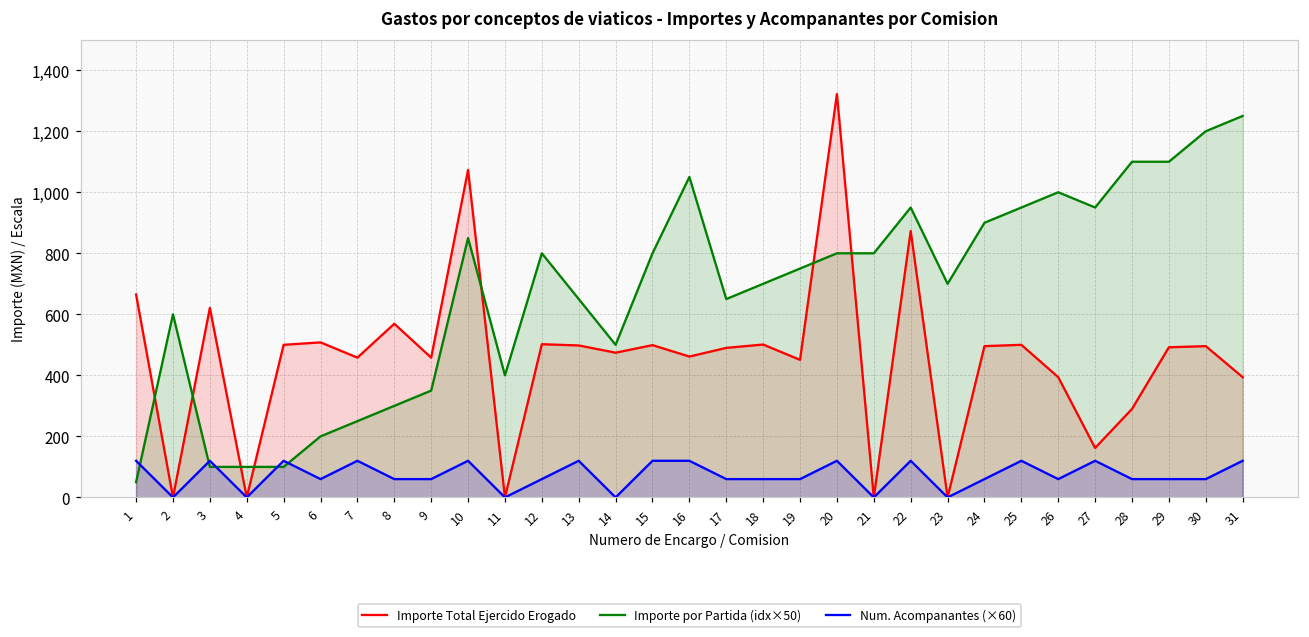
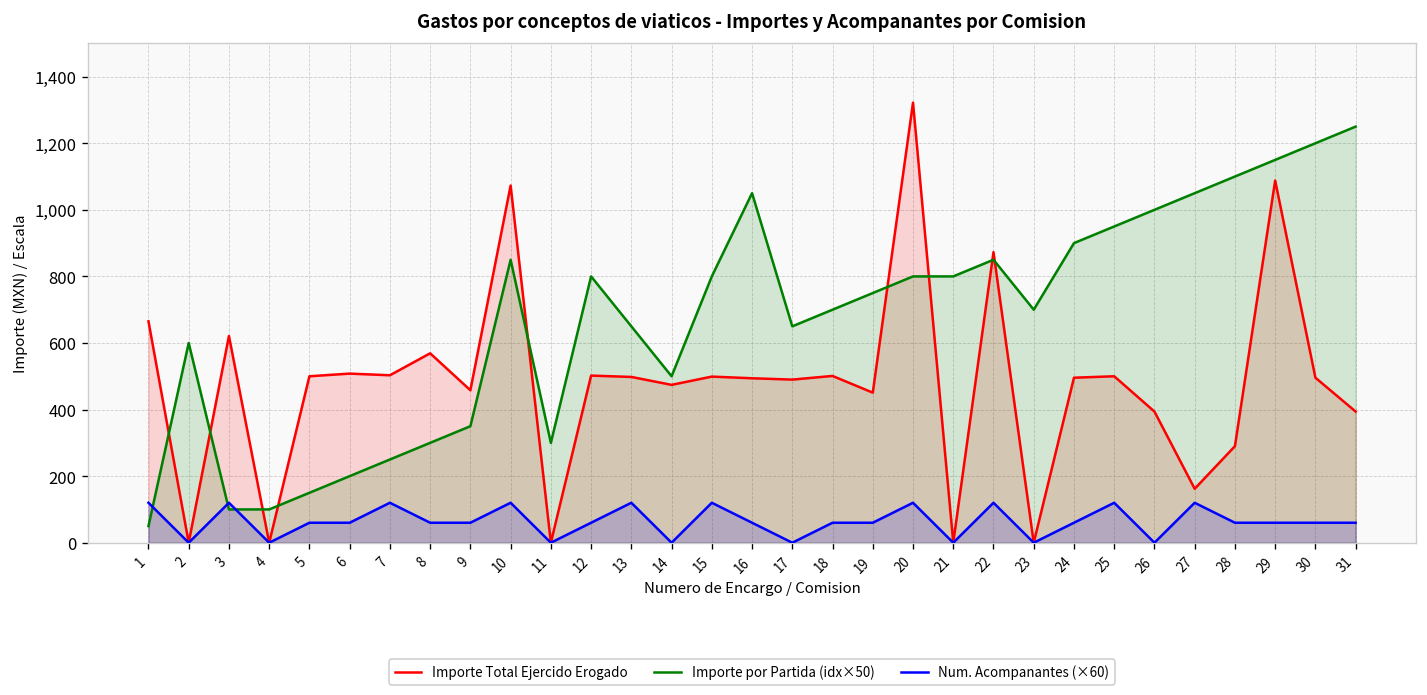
  {
    "Importe Total Ejercido Erogado": {
      "1": "670",
      "3": "620",
      "5": "500",
      "6": "510",
-     "7": "460",
+     "7": "500",
      "8": "570",
      "9": "460",
      "10": "1,070",
      "12": "500",
      "13": "500",
      "14": "470",
      "15": "500",
-     "16": "460",
+     "16": "490",
      "17": "490",
      "18": "500",
      "19": "450",
      "20": "1,320",
      "22": "870",
      "24": "500",
      "25": "500",
      "26": "390",
      "27": "160",
      "28": "290",
-     "29": "490",
+     "29": "1,090",
      "30": "500",
      "31": "390"
    },
    "Importe por Partida (idx×50)": {
      "1": "50",
      "2": "600",
      "3": "100",
      "4": "100",
-     "5": "100",
+     "5": "150",
      "6": "200",
      "7": "250",
      "8": "300",
      "9": "350",
      "10": "850",
-     "11": "400",
+     "11": "300",
      "12": "800",
      "13": "650",
      "14": "500",
      "15": "800",
      "16": "1,050",
      "17": "650",
      "18": "700",
      "19": "750",
      "20": "800",
      "21": "800",
-     "22": "950",
+     "22": "850",
      "23": "700",
      "24": "900",
      "25": "950",
      "26": "1,000",
-     "27": "950",
+     "27": "1,050",
      "28": "1,100",
-     "29": "1,100",
+     "29": "1,150",
      "30": "1,200",
      "31": "1,250"
    },
    "Num. Acompanantes (×60)": {
      "1": "120",
      "3": "120",
-     "5": "120",
+     "5": "60",
      "6": "60",
      "7": "120",
      "8": "60",
      "9": "60",
      "10": "120",
      "12": "60",
      "13": "120",
      "14": "0",
      "15": "120",
-     "16": "120",
-     "17": "60",
+     "16": "60",
+     "17": "0",
      "18": "60",
      "19": "60",
      "20": "120",
      "22": "120",
      "24": "60",
      "25": "120",
-     "26": "60",
+     "26": "0",
      "27": "120",
      "28": "60",
      "29": "60",
      "30": "60",
-     "31": "120"
+     "31": "60"
    }
  }
